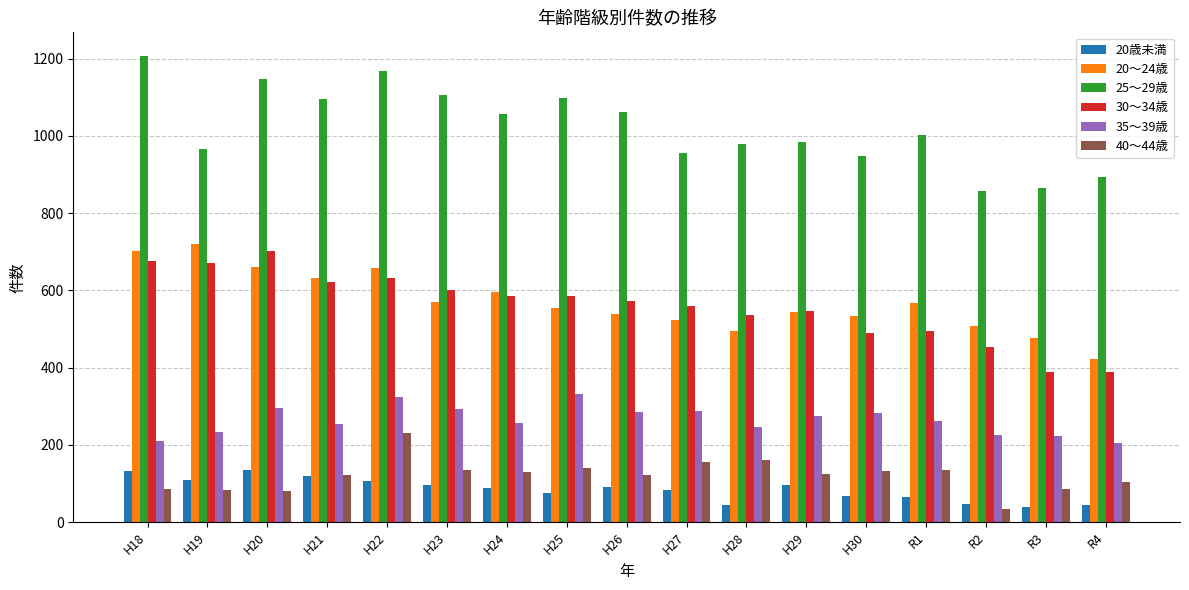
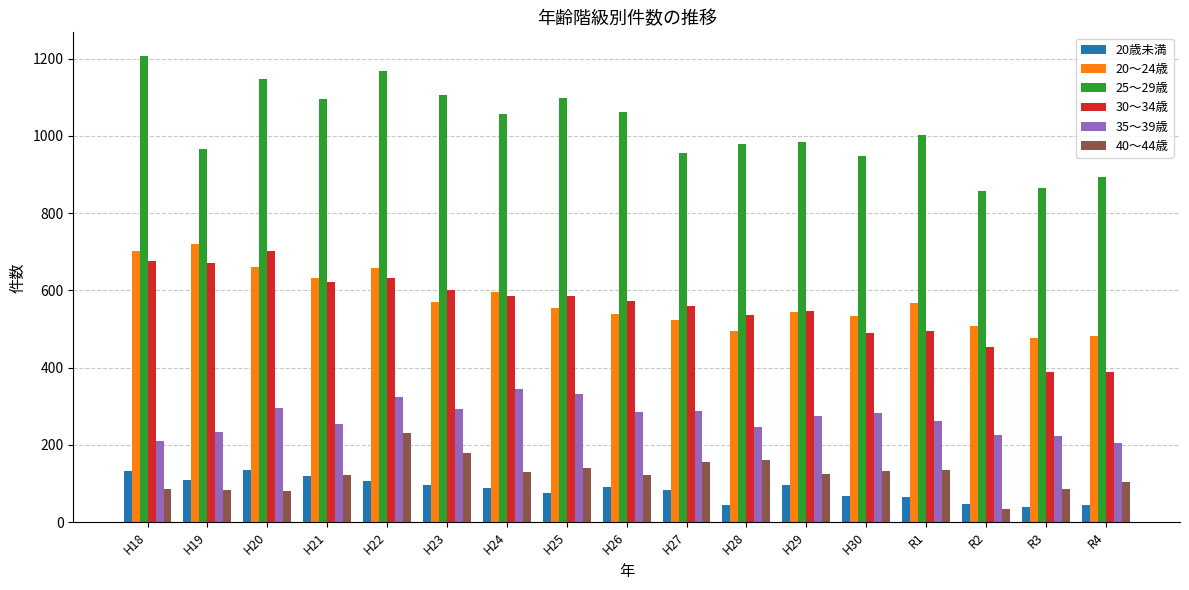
  {
    "20歳未満": {
      "H18": 130,
      "H19": 110,
      "H20": 140,
      "H21": 120,
      "H22": 110,
      "H23": 100,
      "H24": 90,
      "H25": 80,
      "H26": 90,
      "H27": 80,
      "H28": 40,
      "H29": 100,
      "H30": 70,
      "R1": 70,
      "R2": 50,
      "R3": 40,
      "R4": 50
    },
    "20～24歳": {
      "H18": 700,
      "H19": 720,
      "H20": 660,
      "H21": 630,
      "H22": 660,
      "H23": 570,
      "H24": 600,
      "H25": 550,
      "H26": 540,
      "H27": 520,
      "H28": 500,
      "H29": 540,
      "H30": 540,
      "R1": 570,
      "R2": 510,
      "R3": 480,
-     "R4": 420
+     "R4": 480
    },
    "25～29歳": {
      "H18": 1210,
      "H19": 970,
      "H20": 1150,
      "H21": 1100,
      "H22": 1170,
      "H23": 1110,
      "H24": 1060,
      "H25": 1100,
      "H26": 1060,
      "H27": 960,
      "H28": 980,
      "H29": 980,
      "H30": 950,
      "R1": 1000,
      "R2": 860,
      "R3": 870,
      "R4": 890
    },
    "30～34歳": {
      "H18": 680,
      "H19": 670,
      "H20": 700,
      "H21": 620,
      "H22": 630,
      "H23": 600,
      "H24": 590,
      "H25": 590,
      "H26": 570,
      "H27": 560,
      "H28": 540,
      "H29": 550,
      "H30": 490,
      "R1": 500,
      "R2": 450,
      "R3": 390,
      "R4": 390
    },
    "35～39歳": {
      "H18": 210,
      "H19": 230,
      "H20": 300,
      "H21": 250,
      "H22": 320,
      "H23": 290,
-     "H24": 260,
+     "H24": 340,
      "H25": 330,
      "H26": 290,
      "H27": 290,
      "H28": 250,
      "H29": 280,
      "H30": 280,
      "R1": 260,
      "R2": 230,
      "R3": 220,
      "R4": 200
    },
    "40～44歳": {
      "H18": 90,
      "H19": 80,
      "H20": 80,
      "H21": 120,
      "H22": 230,
-     "H23": 130,
+     "H23": 180,
      "H24": 130,
      "H25": 140,
      "H26": 120,
      "H27": 160,
      "H28": 160,
      "H29": 120,
      "H30": 130,
      "R1": 140,
      "R2": 30,
      "R3": 90,
      "R4": 110
    }
  }
